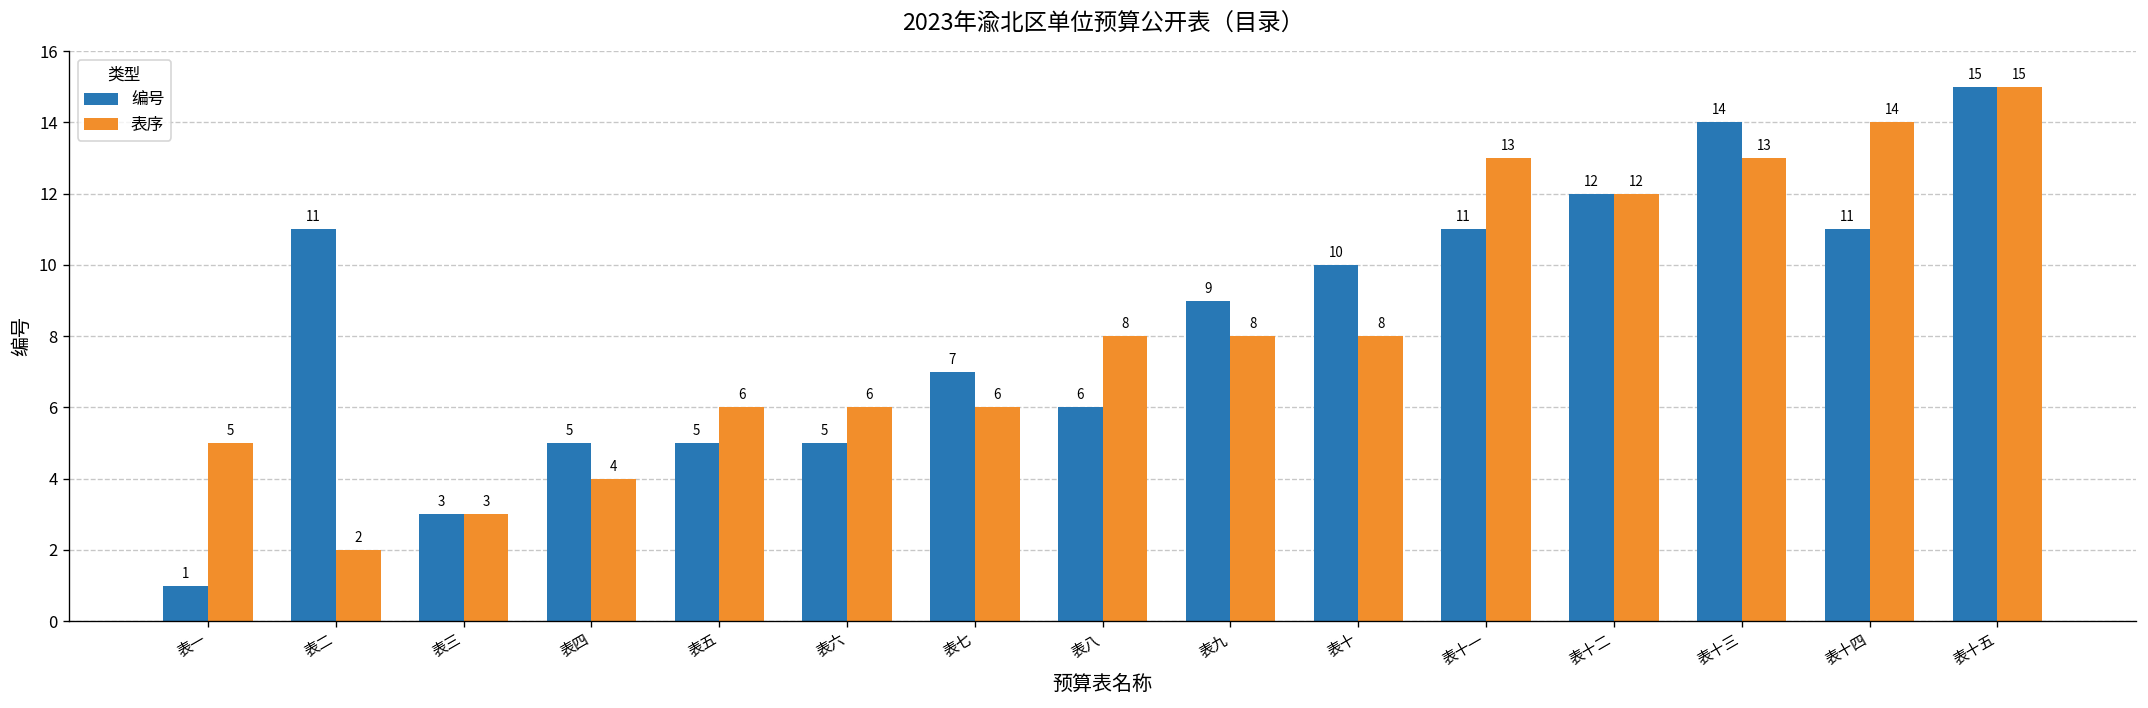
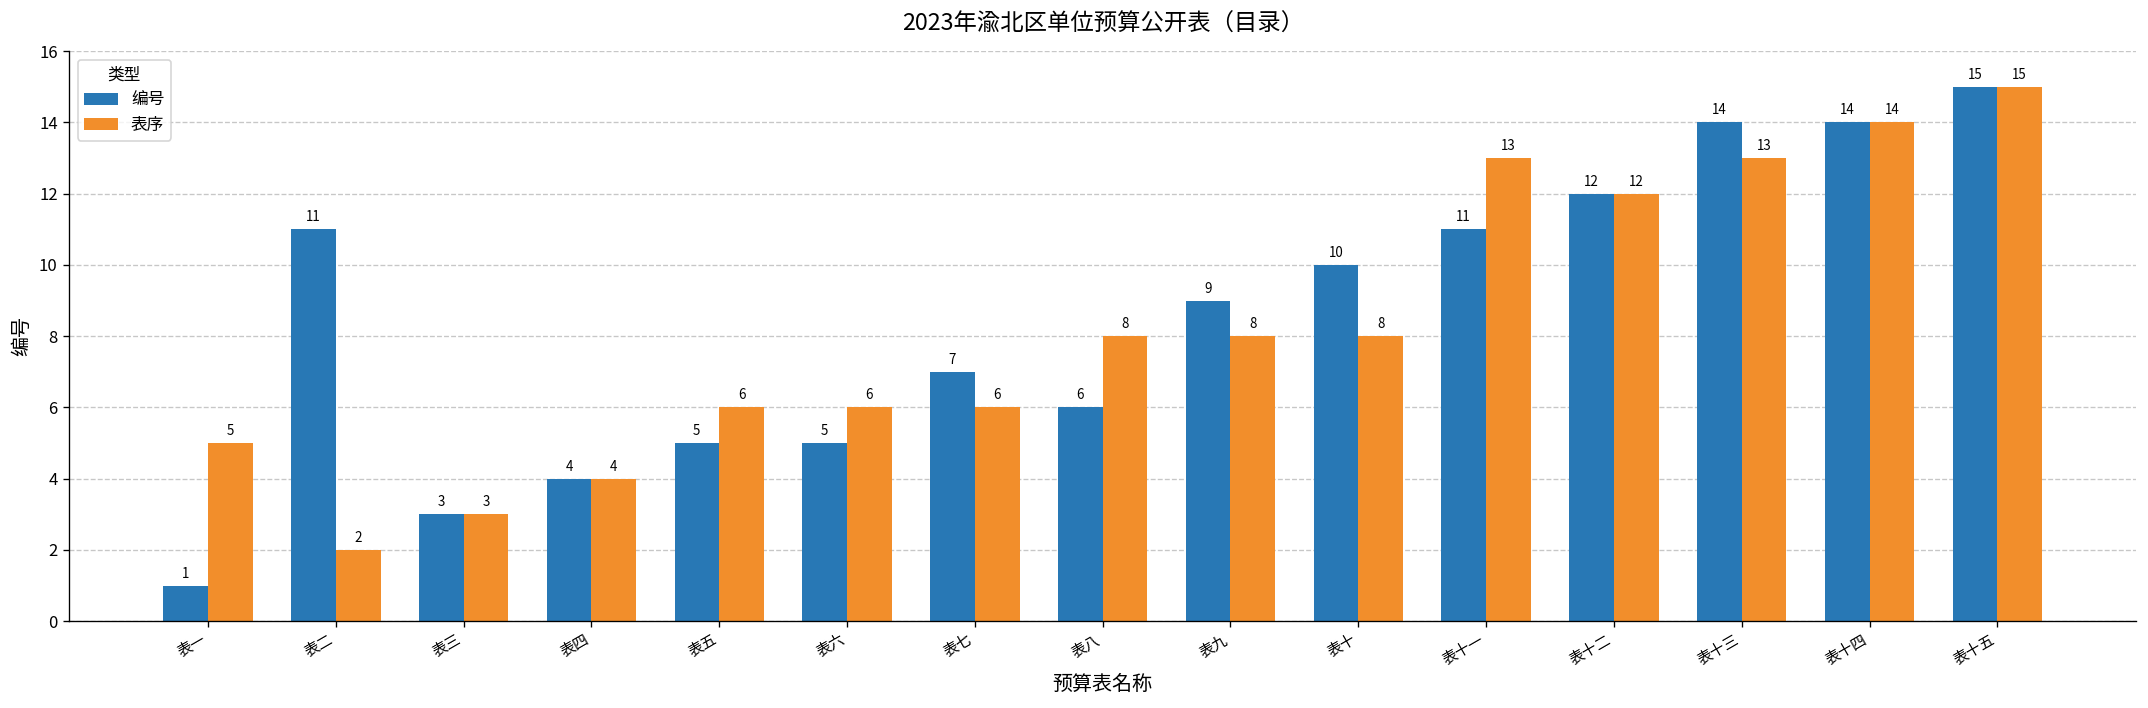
  {
    "编号": {
      "表一": 1,
      "表二": 11,
      "表三": 3,
-     "表四": 5,
+     "表四": 4,
      "表五": 5,
      "表六": 5,
      "表七": 7,
      "表八": 6,
      "表九": 9,
      "表十": 10,
      "表十一": 11,
      "表十二": 12,
      "表十三": 14,
-     "表十四": 11,
+     "表十四": 14,
      "表十五": 15
    },
    "表序": {
      "表一": 5,
      "表二": 2,
      "表三": 3,
      "表四": 4,
      "表五": 6,
      "表六": 6,
      "表七": 6,
      "表八": 8,
      "表九": 8,
      "表十": 8,
      "表十一": 13,
      "表十二": 12,
      "表十三": 13,
      "表十四": 14,
      "表十五": 15
    }
  }
